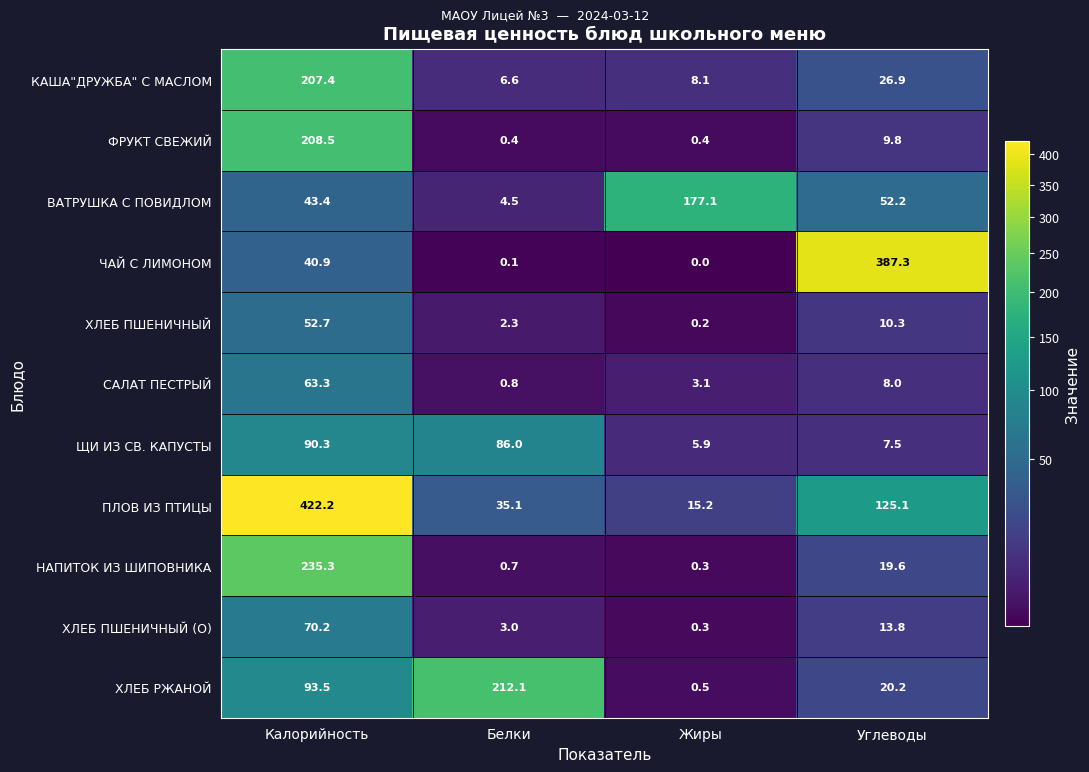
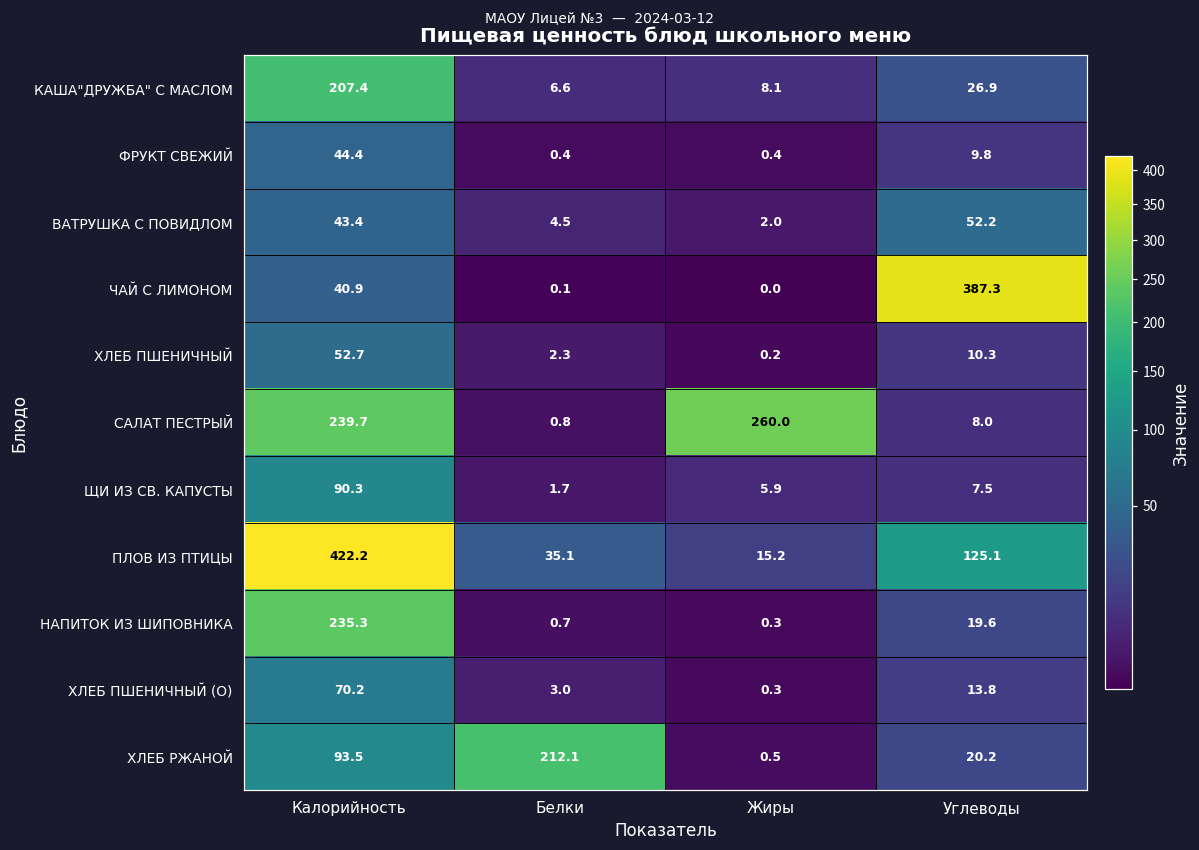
  {
    "КАША\"ДРУЖБА\" С МАСЛОМ": {
      "Калорийность": 207.4,
      "Белки": 6.6,
      "Жиры": 8.1,
      "Углеводы": 26.9
    },
    "ФРУКТ СВЕЖИЙ": {
-     "Калорийность": 208.5,
+     "Калорийность": 44.4,
      "Белки": 0.4,
      "Жиры": 0.4,
      "Углеводы": 9.8
    },
    "ВАТРУШКА С ПОВИДЛОМ": {
      "Калорийность": 43.4,
      "Белки": 4.5,
-     "Жиры": 177.1,
+     "Жиры": 2.0,
      "Углеводы": 52.2
    },
    "ЧАЙ С ЛИМОНОМ": {
      "Калорийность": 40.9,
      "Белки": 0.1,
      "Жиры": 0.0,
      "Углеводы": 387.3
    },
    "ХЛЕБ ПШЕНИЧНЫЙ": {
      "Калорийность": 52.7,
      "Белки": 2.3,
      "Жиры": 0.2,
      "Углеводы": 10.3
    },
    "САЛАТ ПЕСТРЫЙ": {
-     "Калорийность": 63.3,
+     "Калорийность": 239.7,
      "Белки": 0.8,
-     "Жиры": 3.1,
+     "Жиры": 260.0,
      "Углеводы": 8.0
    },
    "ЩИ ИЗ СВ. КАПУСТЫ": {
      "Калорийность": 90.3,
-     "Белки": 86.0,
+     "Белки": 1.7,
      "Жиры": 5.9,
      "Углеводы": 7.5
    },
    "ПЛОВ ИЗ ПТИЦЫ": {
      "Калорийность": 422.2,
      "Белки": 35.1,
      "Жиры": 15.2,
      "Углеводы": 125.1
    },
    "НАПИТОК ИЗ ШИПОВНИКА": {
      "Калорийность": 235.3,
      "Белки": 0.7,
      "Жиры": 0.3,
      "Углеводы": 19.6
    },
    "ХЛЕБ ПШЕНИЧНЫЙ (О)": {
      "Калорийность": 70.2,
      "Белки": 3.0,
      "Жиры": 0.3,
      "Углеводы": 13.8
    },
    "ХЛЕБ РЖАНОЙ": {
      "Калорийность": 93.5,
      "Белки": 212.1,
      "Жиры": 0.5,
      "Углеводы": 20.2
    }
  }
